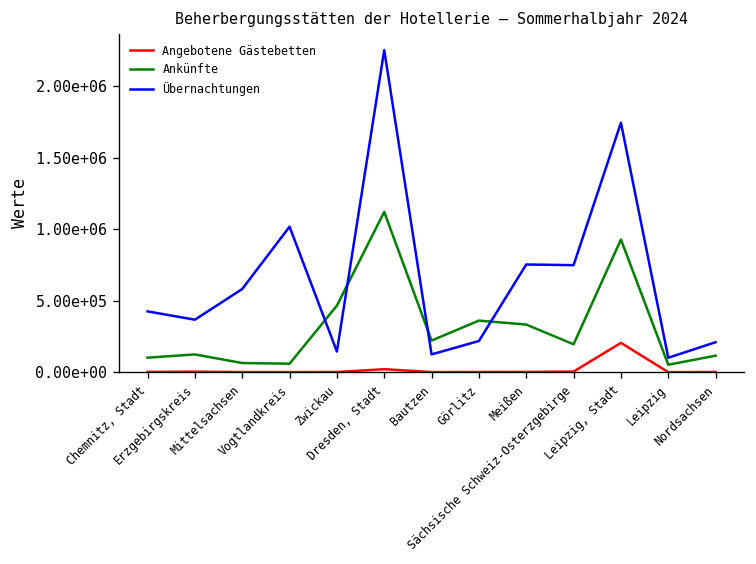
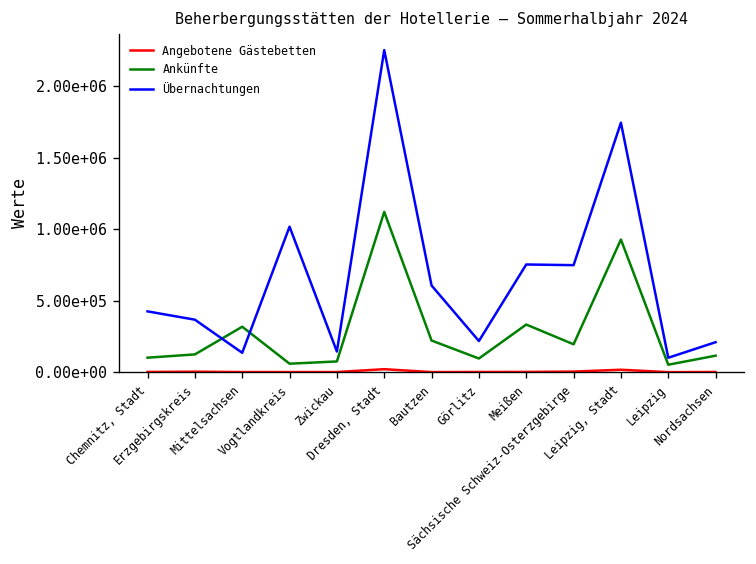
  {
    "Angebotene Gästebetten": {
      "Chemnitz, Stadt": 0,
      "Erzgebirgskreis": 0,
      "Mittelsachsen": 0,
      "Vogtlandkreis": 0,
      "Zwickau": 0,
      "Dresden, Stadt": 20000,
      "Bautzen": 0,
      "Görlitz": 0,
      "Meißen": 0,
      "Sächsische Schweiz-Osterzgebirge": 10000,
-     "Leipzig, Stadt": 210000,
+     "Leipzig, Stadt": 20000,
      "Leipzig": 0,
      "Nordsachsen": 0
    },
    "Ankünfte": {
      "Chemnitz, Stadt": 100000,
      "Erzgebirgskreis": 130000,
-     "Mittelsachsen": 70000,
+     "Mittelsachsen": 320000,
      "Vogtlandkreis": 60000,
-     "Zwickau": 470000,
+     "Zwickau": 80000,
      "Dresden, Stadt": 1120000,
      "Bautzen": 220000,
-     "Görlitz": 360000,
+     "Görlitz": 100000,
      "Meißen": 330000,
      "Sächsische Schweiz-Osterzgebirge": 200000,
      "Leipzig, Stadt": 930000,
      "Leipzig": 50000,
      "Nordsachsen": 120000
    },
    "Übernachtungen": {
      "Chemnitz, Stadt": 430000,
      "Erzgebirgskreis": 370000,
-     "Mittelsachsen": 580000,
+     "Mittelsachsen": 140000,
      "Vogtlandkreis": 1020000,
      "Zwickau": 150000,
      "Dresden, Stadt": 2250000,
-     "Bautzen": 130000,
+     "Bautzen": 610000,
      "Görlitz": 220000,
      "Meißen": 750000,
      "Sächsische Schweiz-Osterzgebirge": 750000,
      "Leipzig, Stadt": 1740000,
      "Leipzig": 100000,
      "Nordsachsen": 210000
    }
  }
